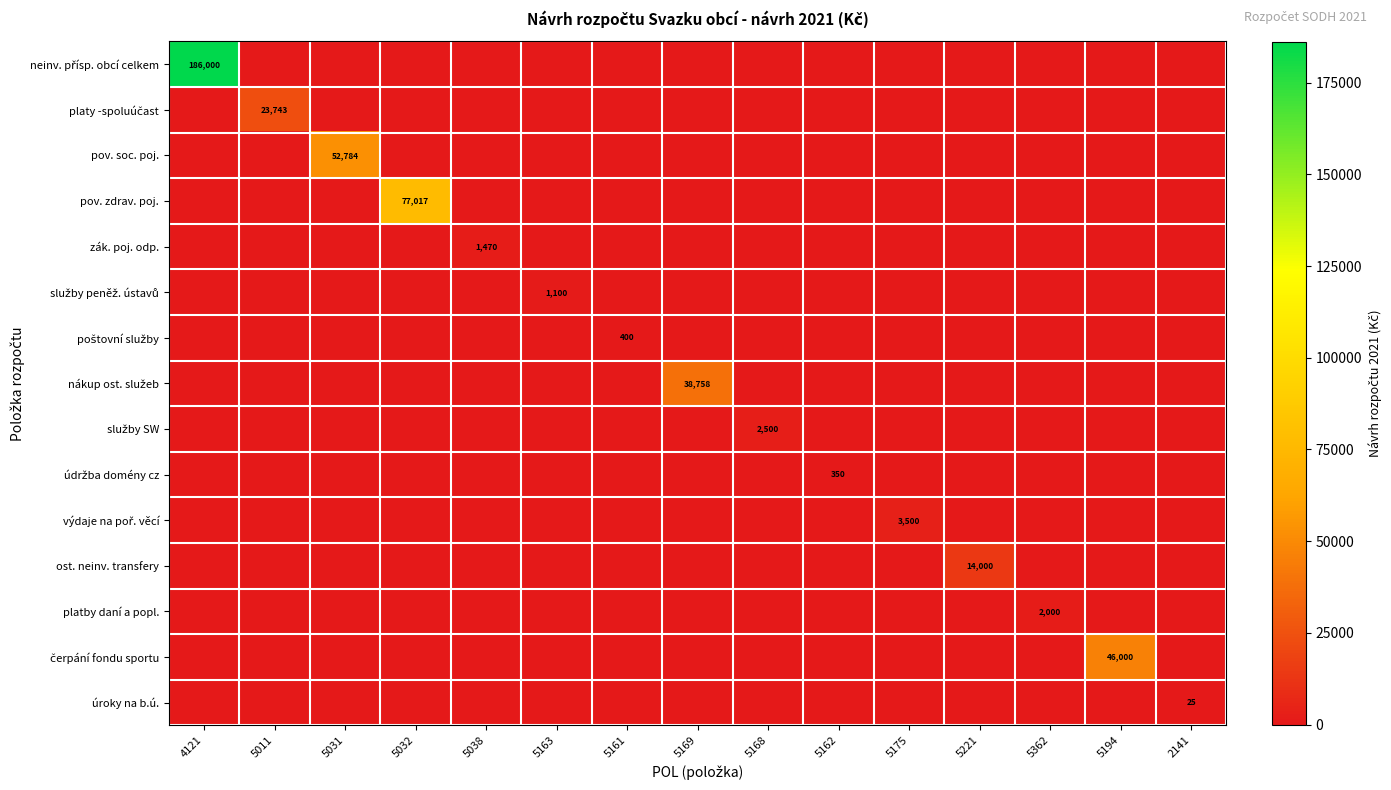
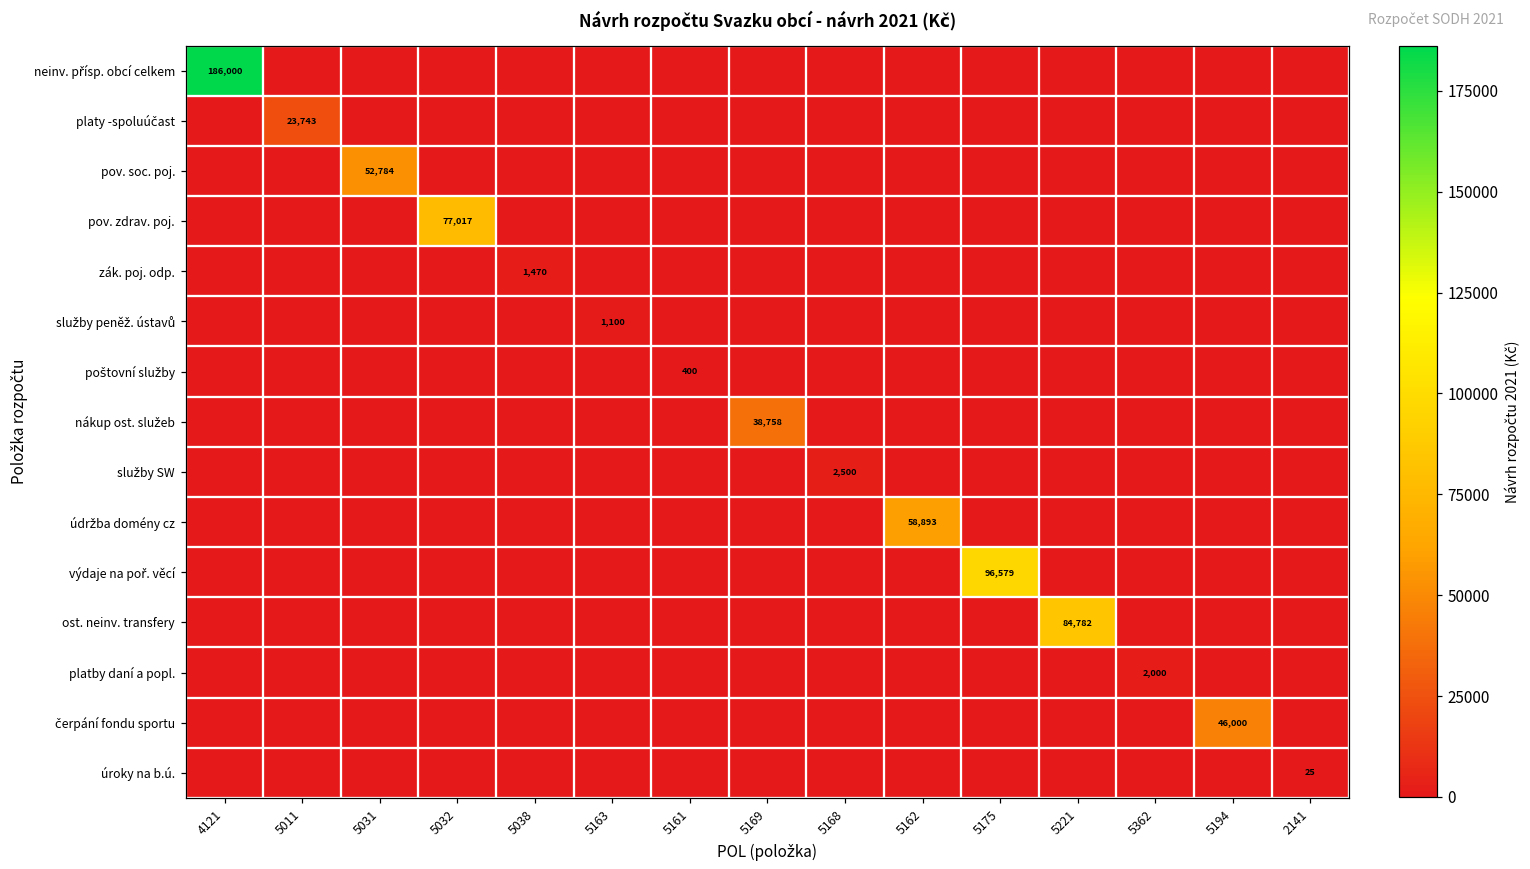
  {
    "neinv. přísp. obcí celkem": {
      "4121": "186,000"
    },
    "platy -spoluúčast": {
      "5011": "23,743"
    },
    "pov. soc. poj.": {
      "5031": "52,784"
    },
    "pov. zdrav. poj.": {
      "5032": "77,017"
    },
    "zák. poj. odp.": {
      "5038": "1,470"
    },
    "služby peněž. ústavů": {
      "5163": "1,100"
    },
    "poštovní služby": {
      "5161": "400"
    },
    "nákup ost. služeb": {
      "5169": "38,758"
    },
    "služby SW": {
      "5168": "2,500"
    },
    "údržba domény cz": {
-     "5162": "350"
+     "5162": "58,893"
    },
    "výdaje na poř. věcí": {
-     "5175": "3,500"
+     "5175": "96,579"
    },
    "ost. neinv. transfery": {
-     "5221": "14,000"
+     "5221": "84,782"
    },
    "platby daní a popl.": {
      "5362": "2,000"
    },
    "čerpání fondu sportu": {
      "5194": "46,000"
    },
    "úroky na b.ú.": {
      "2141": "25"
    }
  }
